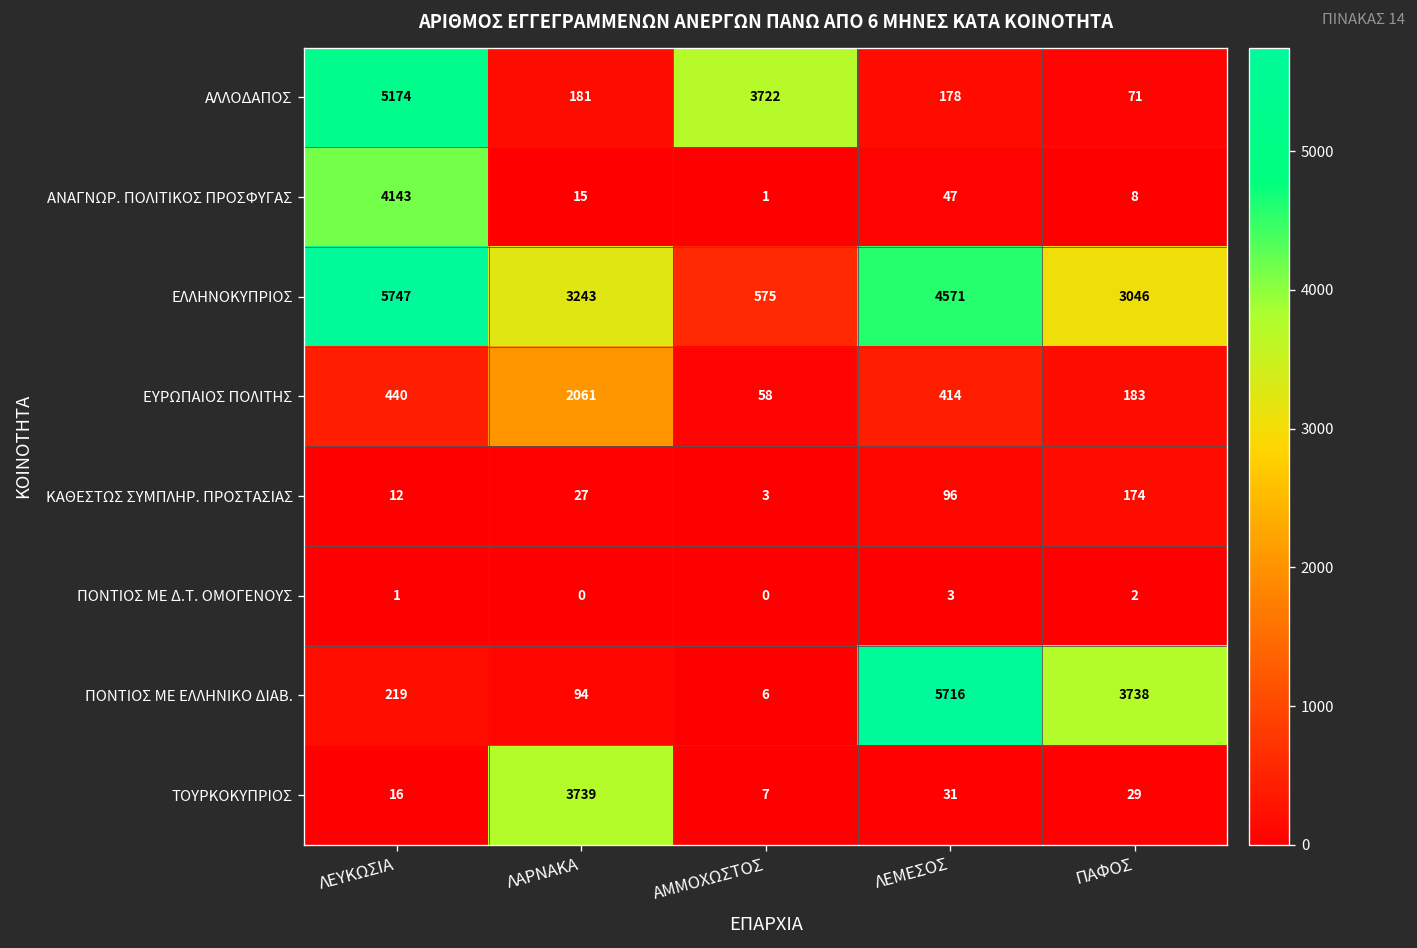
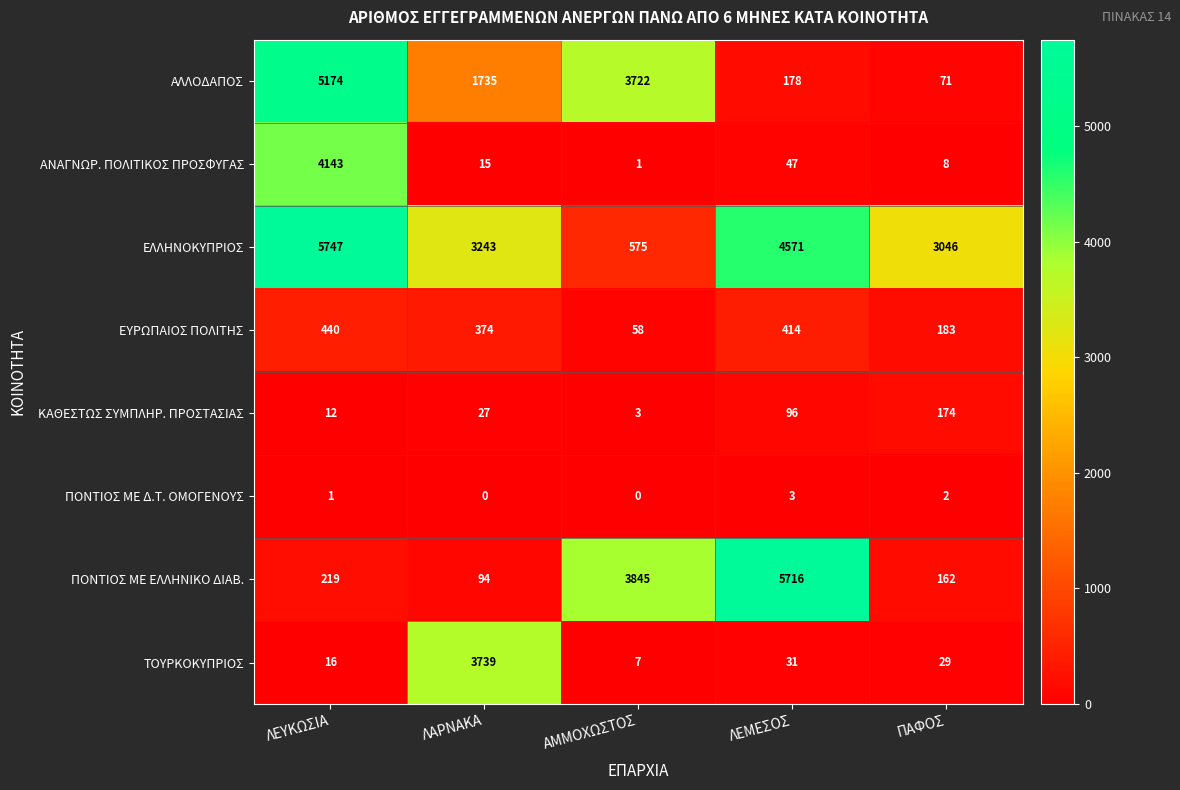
  {
    "ΑΛΛΟΔΑΠΟΣ": {
      "ΛΕΥΚΩΣΙΑ": 5174,
-     "ΛΑΡΝΑΚΑ": 181,
+     "ΛΑΡΝΑΚΑ": 1735,
      "ΑΜΜΟΧΩΣΤΟΣ": 3722,
      "ΛΕΜΕΣΟΣ": 178,
      "ΠΑΦΟΣ": 71
    },
    "ΑΝΑΓΝΩΡ. ΠΟΛΙΤΙΚΟΣ ΠΡΟΣΦΥΓΑΣ": {
      "ΛΕΥΚΩΣΙΑ": 4143,
      "ΛΑΡΝΑΚΑ": 15,
      "ΑΜΜΟΧΩΣΤΟΣ": 1,
      "ΛΕΜΕΣΟΣ": 47,
      "ΠΑΦΟΣ": 8
    },
    "ΕΛΛΗΝΟΚΥΠΡΙΟΣ": {
      "ΛΕΥΚΩΣΙΑ": 5747,
      "ΛΑΡΝΑΚΑ": 3243,
      "ΑΜΜΟΧΩΣΤΟΣ": 575,
      "ΛΕΜΕΣΟΣ": 4571,
      "ΠΑΦΟΣ": 3046
    },
    "ΕΥΡΩΠΑΙΟΣ ΠΟΛΙΤΗΣ": {
      "ΛΕΥΚΩΣΙΑ": 440,
-     "ΛΑΡΝΑΚΑ": 2061,
+     "ΛΑΡΝΑΚΑ": 374,
      "ΑΜΜΟΧΩΣΤΟΣ": 58,
      "ΛΕΜΕΣΟΣ": 414,
      "ΠΑΦΟΣ": 183
    },
    "ΚΑΘΕΣΤΩΣ ΣΥΜΠΛΗΡ. ΠΡΟΣΤΑΣΙΑΣ": {
      "ΛΕΥΚΩΣΙΑ": 12,
      "ΛΑΡΝΑΚΑ": 27,
      "ΑΜΜΟΧΩΣΤΟΣ": 3,
      "ΛΕΜΕΣΟΣ": 96,
      "ΠΑΦΟΣ": 174
    },
    "ΠΟΝΤΙΟΣ ΜΕ Δ.Τ. ΟΜΟΓΕΝΟΥΣ": {
      "ΛΕΥΚΩΣΙΑ": 1,
      "ΛΑΡΝΑΚΑ": 0,
      "ΑΜΜΟΧΩΣΤΟΣ": 0,
      "ΛΕΜΕΣΟΣ": 3,
      "ΠΑΦΟΣ": 2
    },
    "ΠΟΝΤΙΟΣ ΜΕ ΕΛΛΗΝΙΚΟ ΔΙΑΒ.": {
      "ΛΕΥΚΩΣΙΑ": 219,
      "ΛΑΡΝΑΚΑ": 94,
-     "ΑΜΜΟΧΩΣΤΟΣ": 6,
+     "ΑΜΜΟΧΩΣΤΟΣ": 3845,
      "ΛΕΜΕΣΟΣ": 5716,
-     "ΠΑΦΟΣ": 3738
+     "ΠΑΦΟΣ": 162
    },
    "ΤΟΥΡΚΟΚΥΠΡΙΟΣ": {
      "ΛΕΥΚΩΣΙΑ": 16,
      "ΛΑΡΝΑΚΑ": 3739,
      "ΑΜΜΟΧΩΣΤΟΣ": 7,
      "ΛΕΜΕΣΟΣ": 31,
      "ΠΑΦΟΣ": 29
    }
  }
